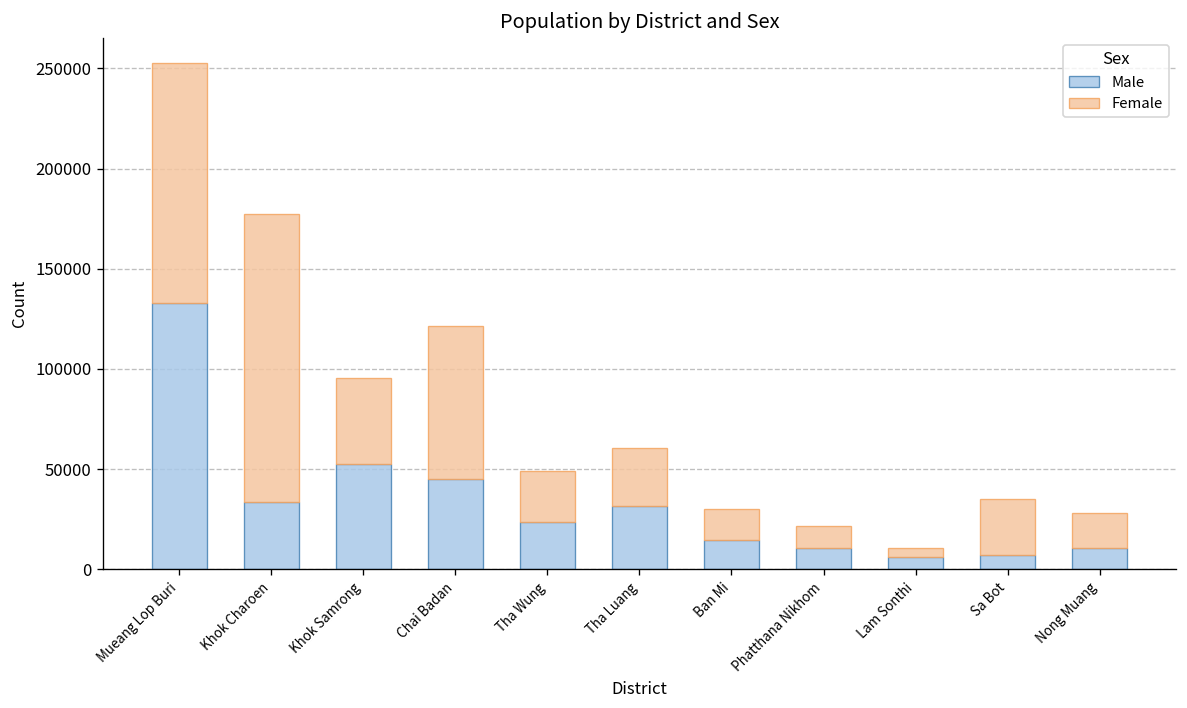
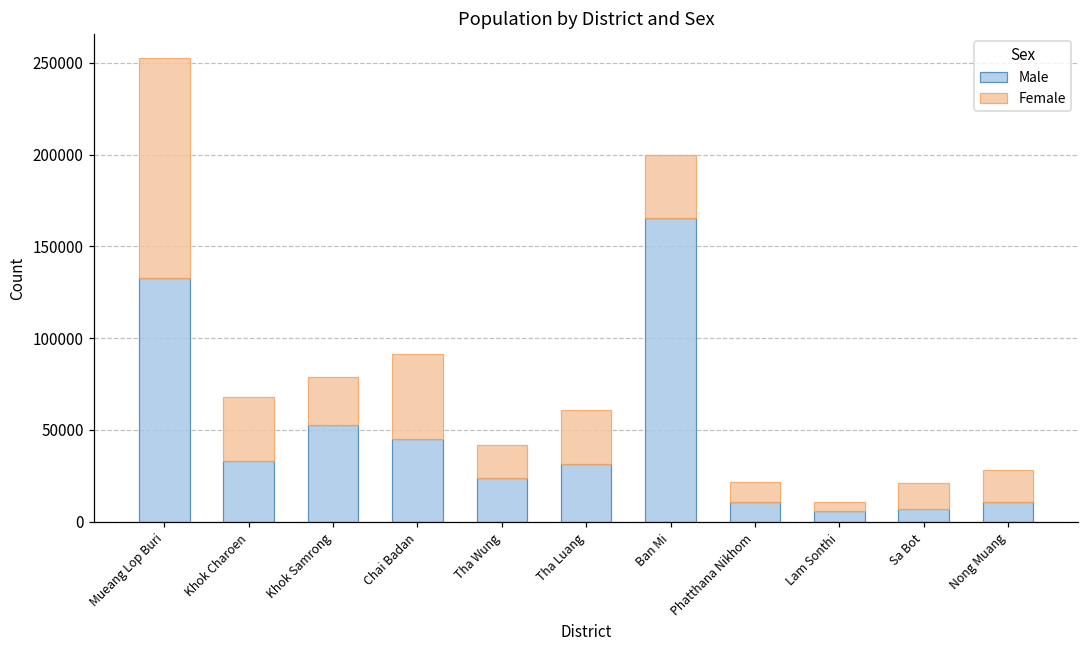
  {
    "Male": {
      "Mueang Lop Buri": 133000,
      "Khok Charoen": 33000,
      "Khok Samrong": 53000,
      "Chai Badan": 45000,
      "Tha Wung": 24000,
      "Tha Luang": 31000,
-     "Ban Mi": 15000,
+     "Ban Mi": 165000,
      "Phatthana Nikhom": 11000,
      "Lam Sonthi": 6000,
      "Sa Bot": 7000,
      "Nong Muang": 11000
    },
    "Female": {
      "Mueang Lop Buri": 120000,
-     "Khok Charoen": 144000,
-     "Khok Samrong": 43000,
-     "Chai Badan": 76000,
-     "Tha Wung": 26000,
+     "Khok Charoen": 34000,
+     "Khok Samrong": 26000,
+     "Chai Badan": 46000,
+     "Tha Wung": 18000,
      "Tha Luang": 29000,
-     "Ban Mi": 15000,
+     "Ban Mi": 34000,
      "Phatthana Nikhom": 11000,
      "Lam Sonthi": 5000,
-     "Sa Bot": 28000,
+     "Sa Bot": 14000,
      "Nong Muang": 17000
    }
  }
